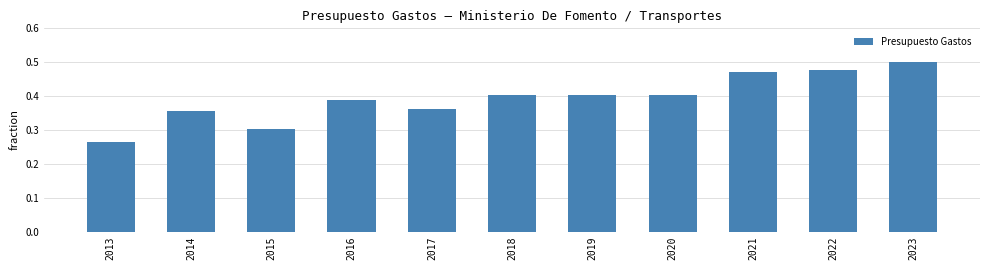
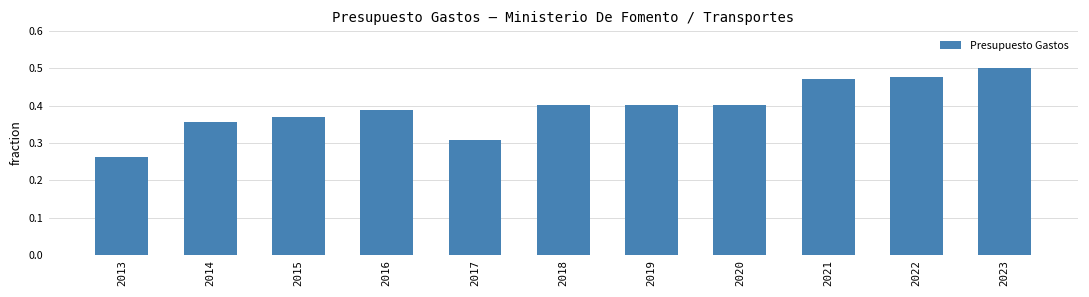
  {
    "2013": 0.26,
    "2014": 0.36,
-   "2015": 0.30,
+   "2015": 0.37,
    "2016": 0.39,
-   "2017": 0.36,
+   "2017": 0.31,
    "2018": 0.40,
    "2019": 0.40,
    "2020": 0.40,
    "2021": 0.47,
    "2022": 0.48,
    "2023": 0.50
  }
